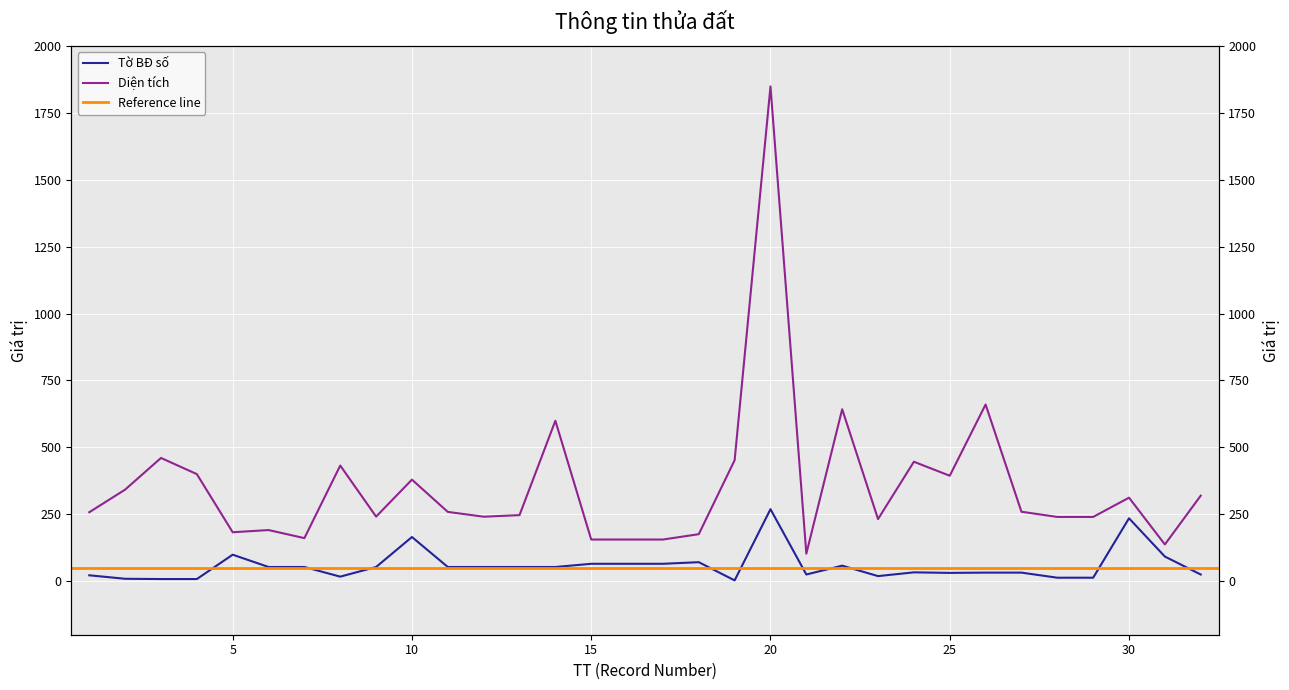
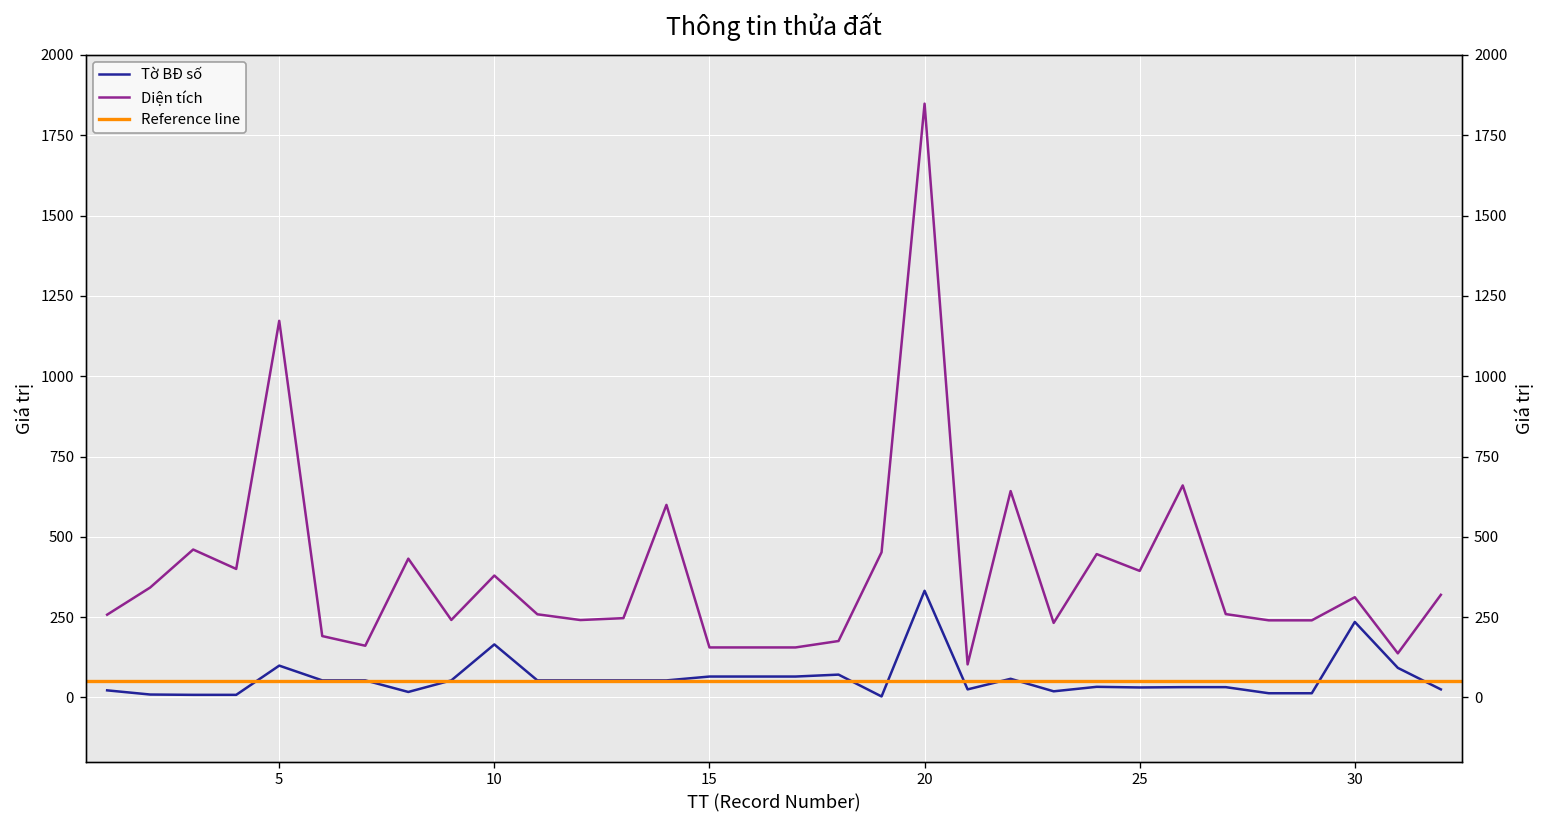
  {
    "Tờ BĐ số": {
      "5": 100,
      "10": 170,
      "15": 70,
-     "20": 270,
+     "20": 330,
      "25": 30,
      "30": 240
    },
    "Diện tích": {
-     "5": 180,
+     "5": 1170,
      "10": 380,
      "15": 160,
      "20": 1850,
      "25": 390,
      "30": 310
    }
  }
